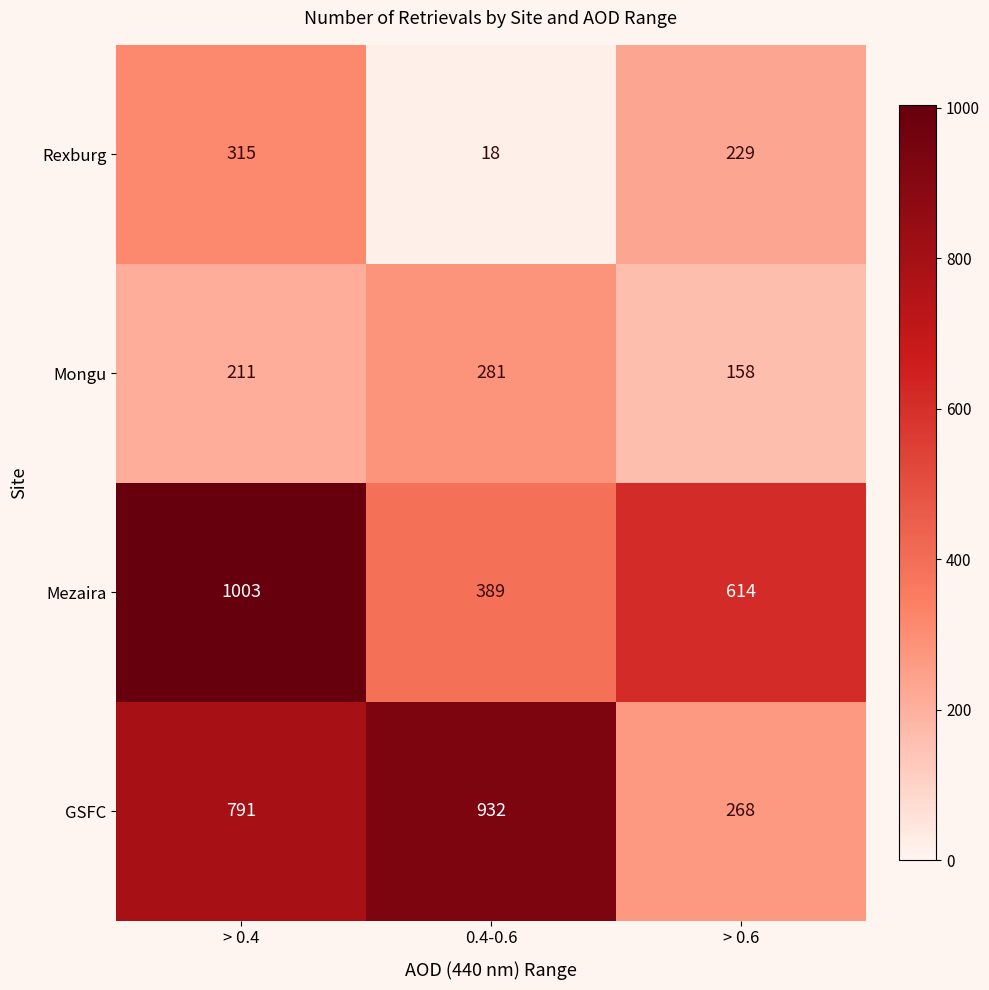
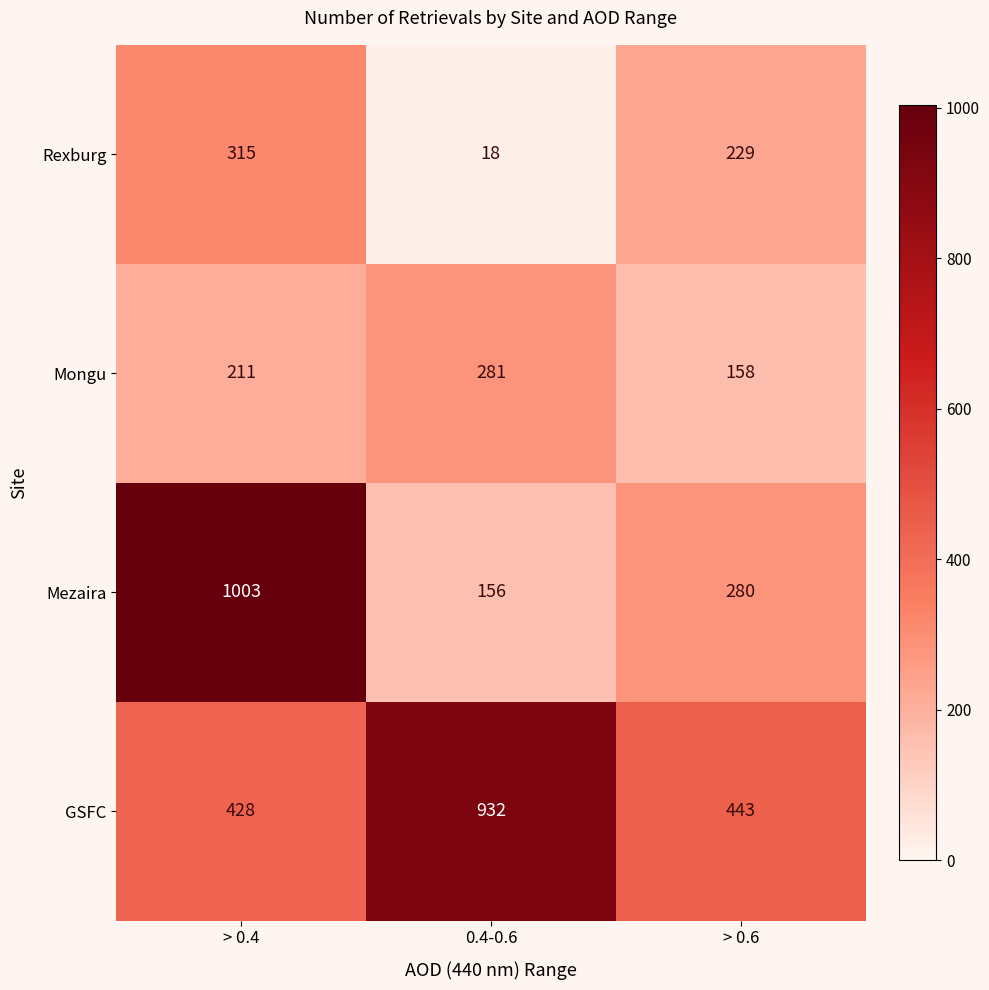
  {
    "Rexburg": {
      "> 0.4": 315,
      "0.4-0.6": 18,
      "> 0.6": 229
    },
    "Mongu": {
      "> 0.4": 211,
      "0.4-0.6": 281,
      "> 0.6": 158
    },
    "Mezaira": {
      "> 0.4": 1003,
-     "0.4-0.6": 389,
-     "> 0.6": 614
+     "0.4-0.6": 156,
+     "> 0.6": 280
    },
    "GSFC": {
-     "> 0.4": 791,
+     "> 0.4": 428,
      "0.4-0.6": 932,
-     "> 0.6": 268
+     "> 0.6": 443
    }
  }
